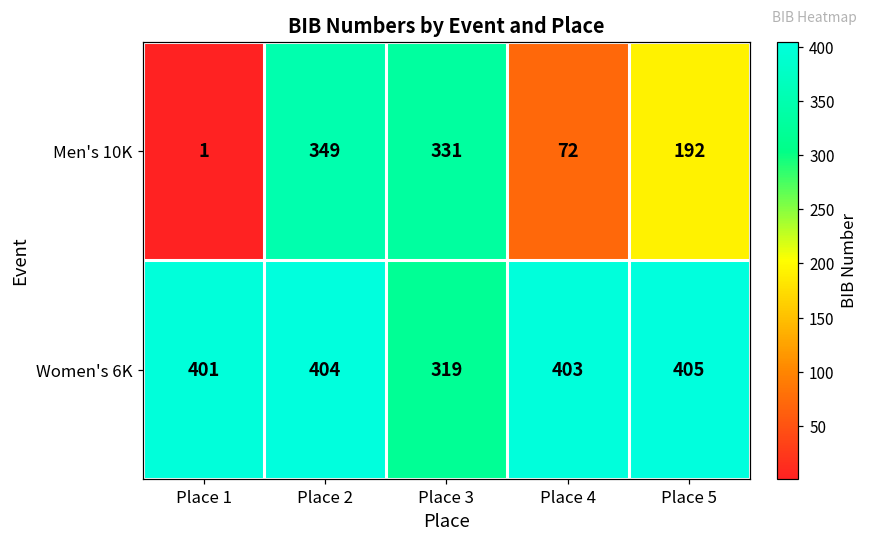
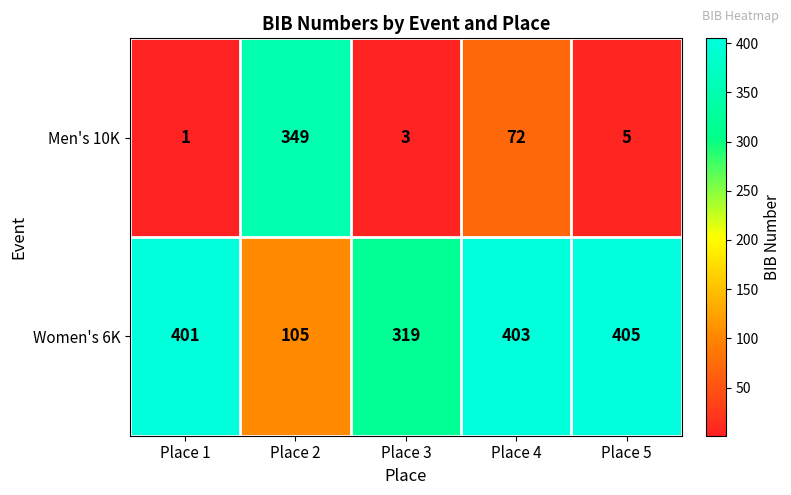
  {
    "Men's 10K": {
      "Place 1": 1,
      "Place 2": 349,
-     "Place 3": 331,
+     "Place 3": 3,
      "Place 4": 72,
-     "Place 5": 192
+     "Place 5": 5
    },
    "Women's 6K": {
      "Place 1": 401,
-     "Place 2": 404,
+     "Place 2": 105,
      "Place 3": 319,
      "Place 4": 403,
      "Place 5": 405
    }
  }
